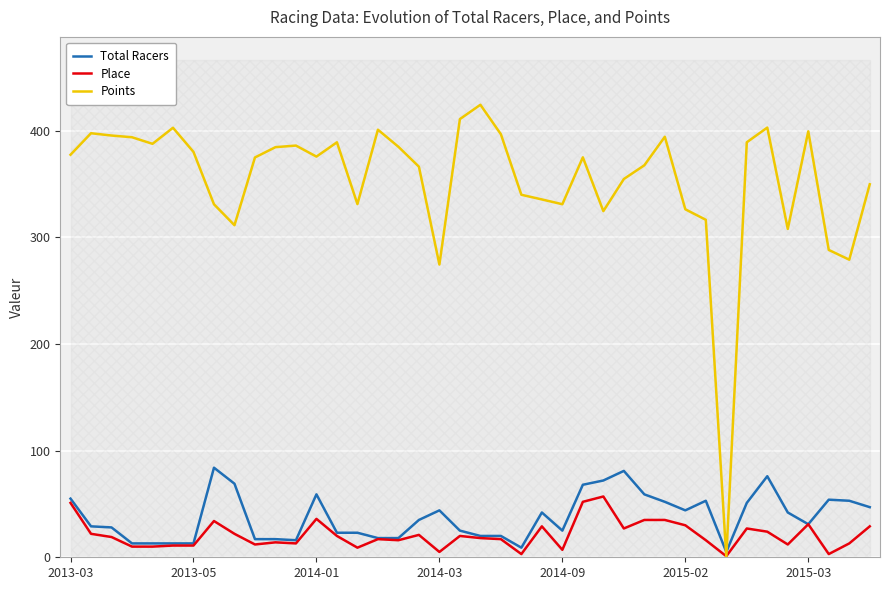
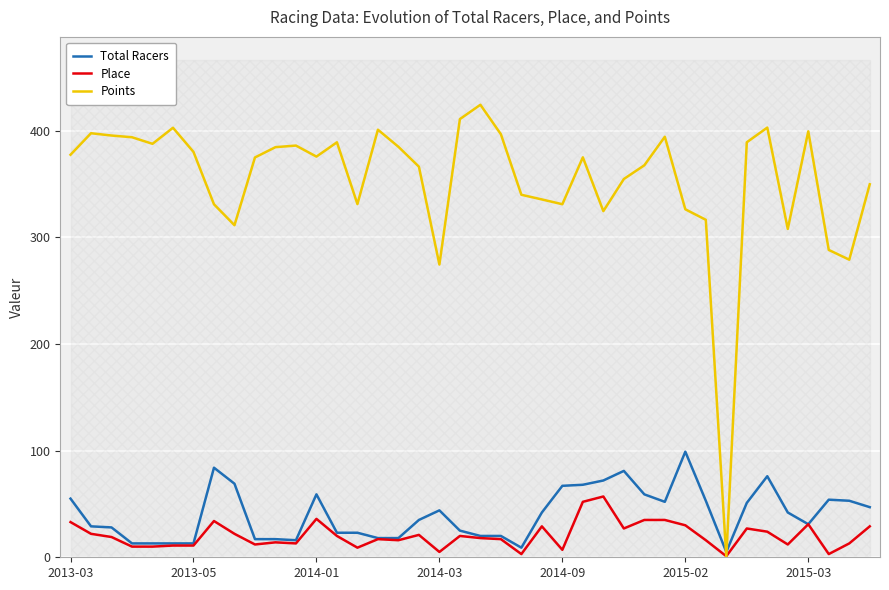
  {
    "Total Racers": {
      "2013-03": 55,
      "2014-01": 59,
      "2014-03": 44,
-     "2014-09": 25,
-     "2015-02": 44
+     "2014-09": 67,
+     "2015-02": 99
    },
    "Place": {
-     "2013-03": 51,
+     "2013-03": 33,
      "2014-01": 36,
      "2014-03": 5,
      "2014-09": 7,
      "2015-02": 30
    },
    "Points": {
      "2013-03": 377,
      "2013-05": 380,
      "2014-01": 376,
      "2014-03": 275,
      "2014-09": 331,
      "2015-02": 326,
      "2015-03": 399
    }
  }
